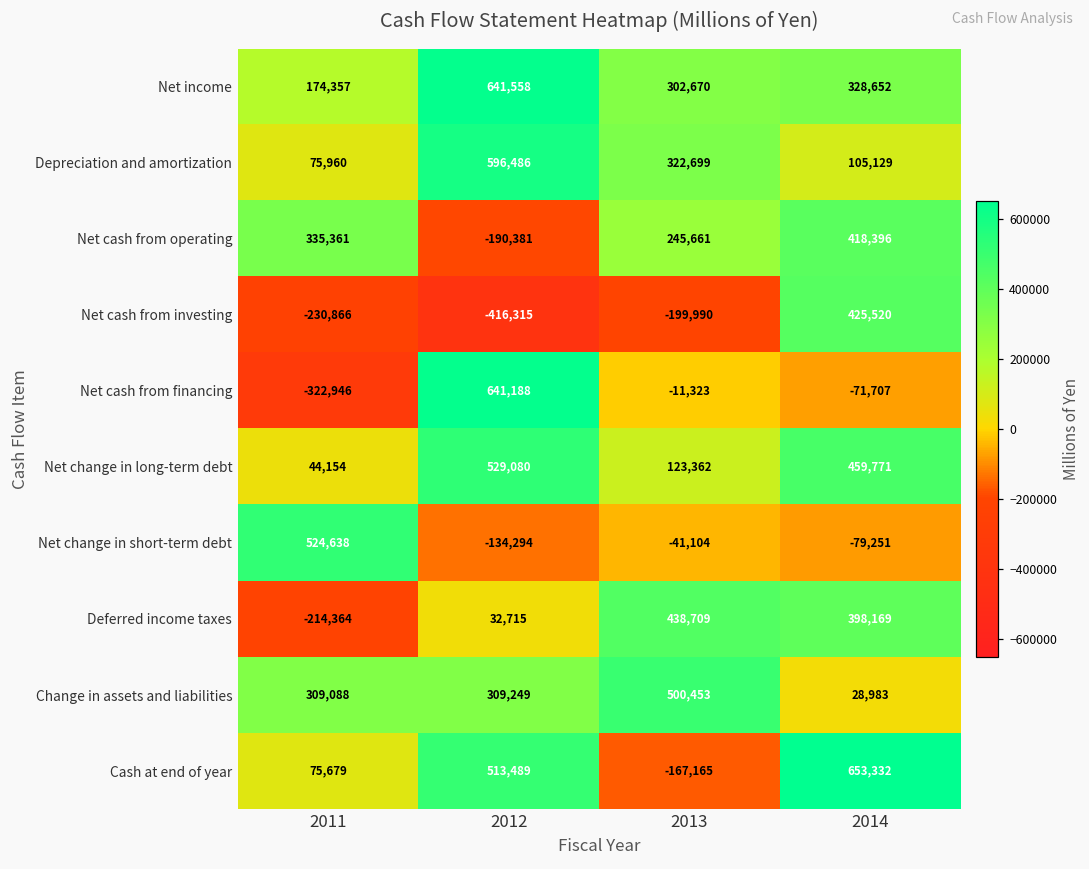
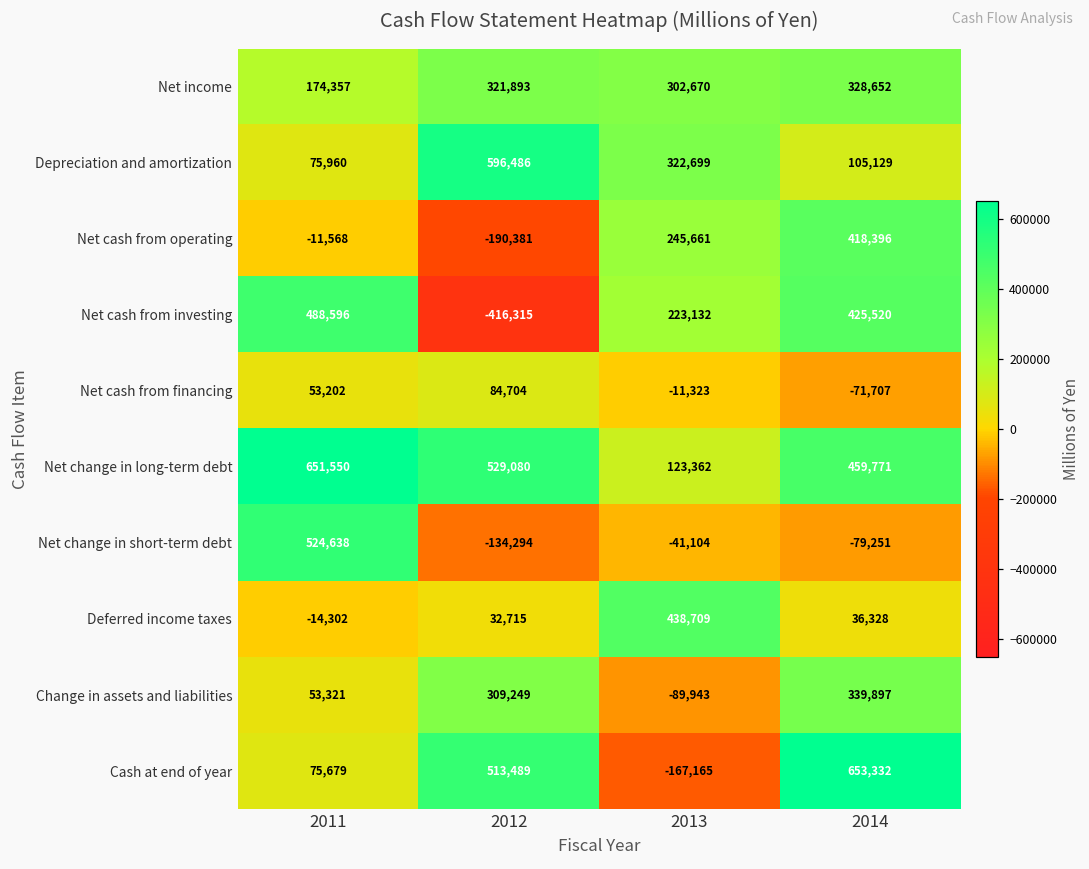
  {
    "Net income": {
      "2011": "174,357",
-     "2012": "641,558",
+     "2012": "321,893",
      "2013": "302,670",
      "2014": "328,652"
    },
    "Depreciation and amortization": {
      "2011": "75,960",
      "2012": "596,486",
      "2013": "322,699",
      "2014": "105,129"
    },
    "Net cash from operating": {
-     "2011": "335,361",
+     "2011": "-11,568",
      "2012": "-190,381",
      "2013": "245,661",
      "2014": "418,396"
    },
    "Net cash from investing": {
-     "2011": "-230,866",
+     "2011": "488,596",
      "2012": "-416,315",
-     "2013": "-199,990",
+     "2013": "223,132",
      "2014": "425,520"
    },
    "Net cash from financing": {
-     "2011": "-322,946",
-     "2012": "641,188",
+     "2011": "53,202",
+     "2012": "84,704",
      "2013": "-11,323",
      "2014": "-71,707"
    },
    "Net change in long-term debt": {
-     "2011": "44,154",
+     "2011": "651,550",
      "2012": "529,080",
      "2013": "123,362",
      "2014": "459,771"
    },
    "Net change in short-term debt": {
      "2011": "524,638",
      "2012": "-134,294",
      "2013": "-41,104",
      "2014": "-79,251"
    },
    "Deferred income taxes": {
-     "2011": "-214,364",
+     "2011": "-14,302",
      "2012": "32,715",
      "2013": "438,709",
-     "2014": "398,169"
+     "2014": "36,328"
    },
    "Change in assets and liabilities": {
-     "2011": "309,088",
+     "2011": "53,321",
      "2012": "309,249",
-     "2013": "500,453",
-     "2014": "28,983"
+     "2013": "-89,943",
+     "2014": "339,897"
    },
    "Cash at end of year": {
      "2011": "75,679",
      "2012": "513,489",
      "2013": "-167,165",
      "2014": "653,332"
    }
  }
